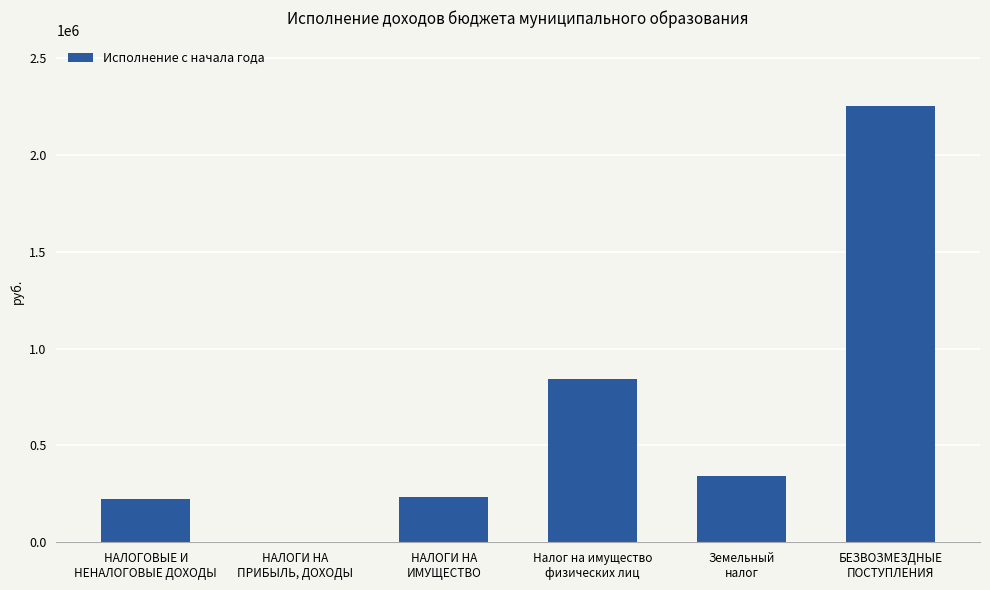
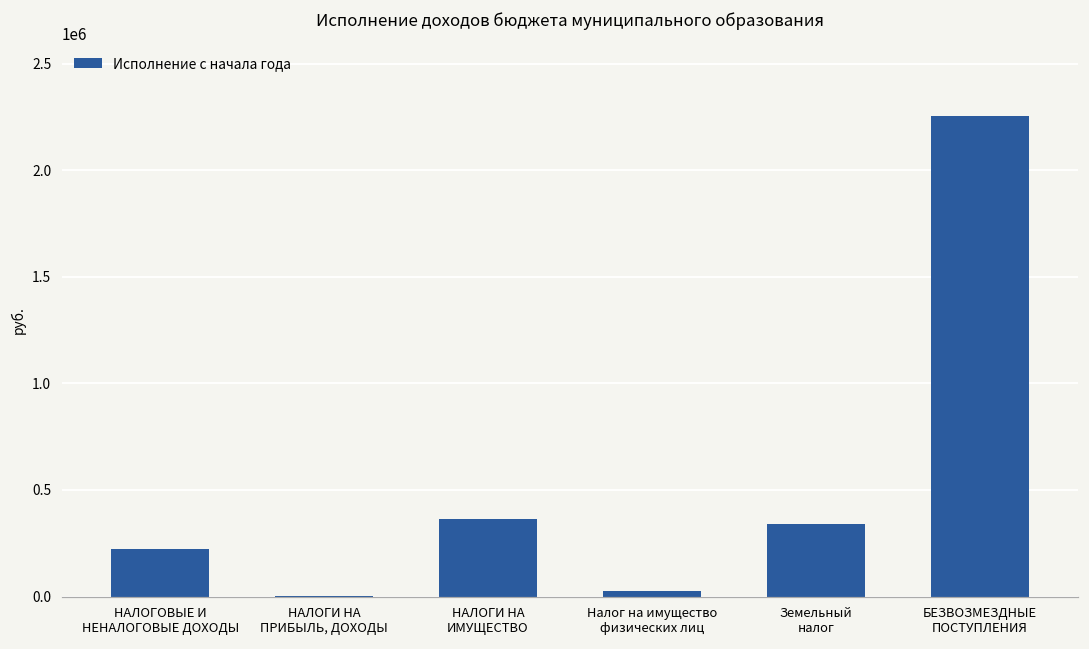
  {
    "НАЛОГОВЫЕ И НЕНАЛОГОВЫЕ ДОХОДЫ": 220000,
-   "НАЛОГИ НА ИМУЩЕСТВО": 230000,
-   "Налог на имущество физических лиц": 840000,
+   "НАЛОГИ НА ИМУЩЕСТВО": 360000,
+   "Налог на имущество физических лиц": 30000,
    "Земельный налог": 340000,
    "БЕЗВОЗМЕЗДНЫЕ ПОСТУПЛЕНИЯ": 2250000
  }
